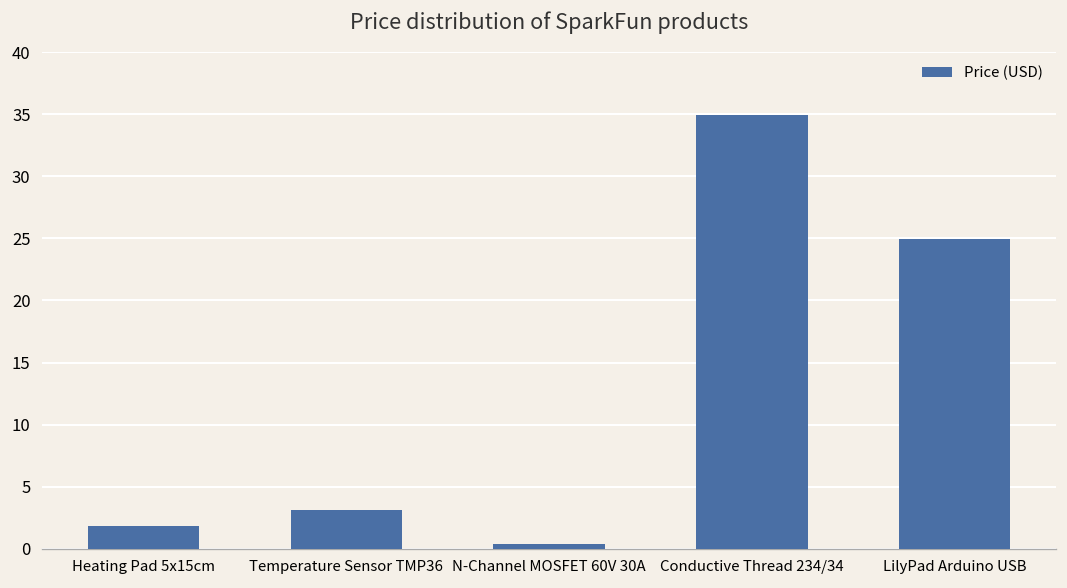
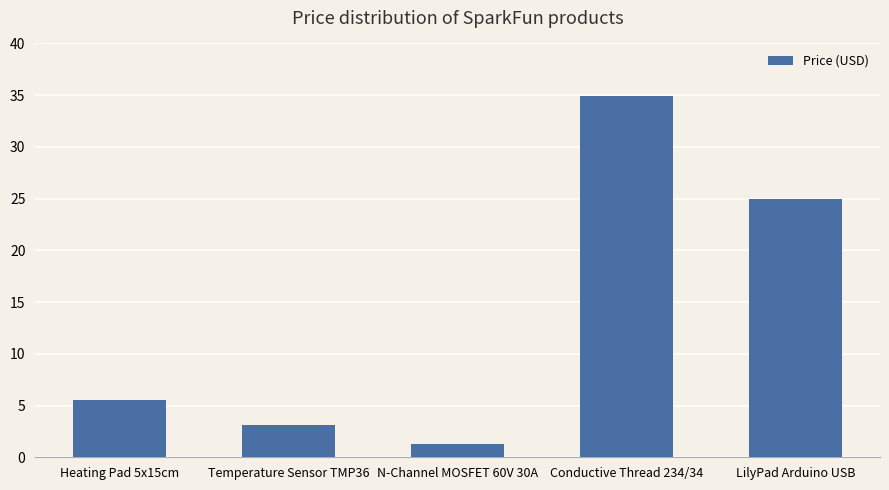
  {
-   "Heating Pad 5x15cm": 1.8,
+   "Heating Pad 5x15cm": 5.5,
    "Temperature Sensor TMP36": 3.1,
-   "N-Channel MOSFET 60V 30A": 0.4,
+   "N-Channel MOSFET 60V 30A": 1.3,
    "Conductive Thread 234/34": 35.0,
    "LilyPad Arduino USB": 25.0
  }
